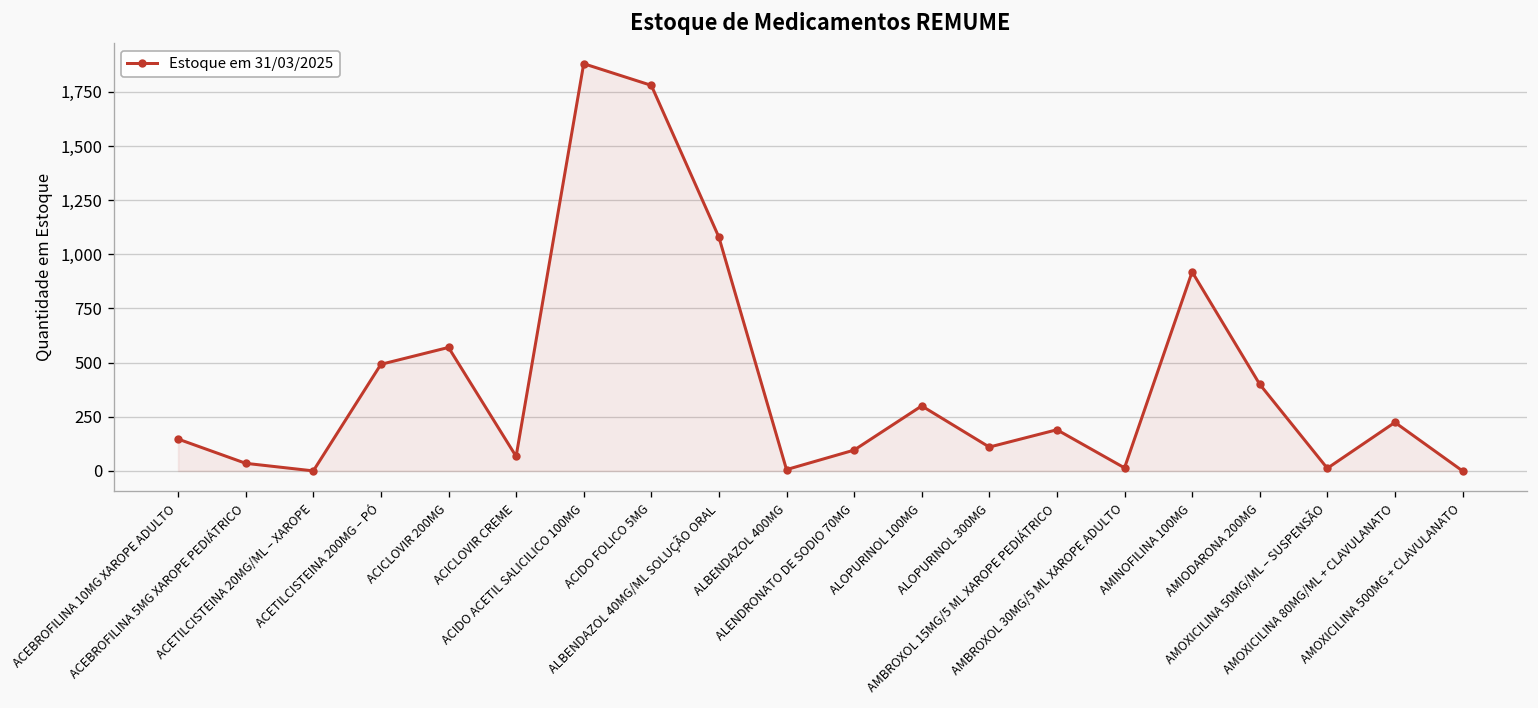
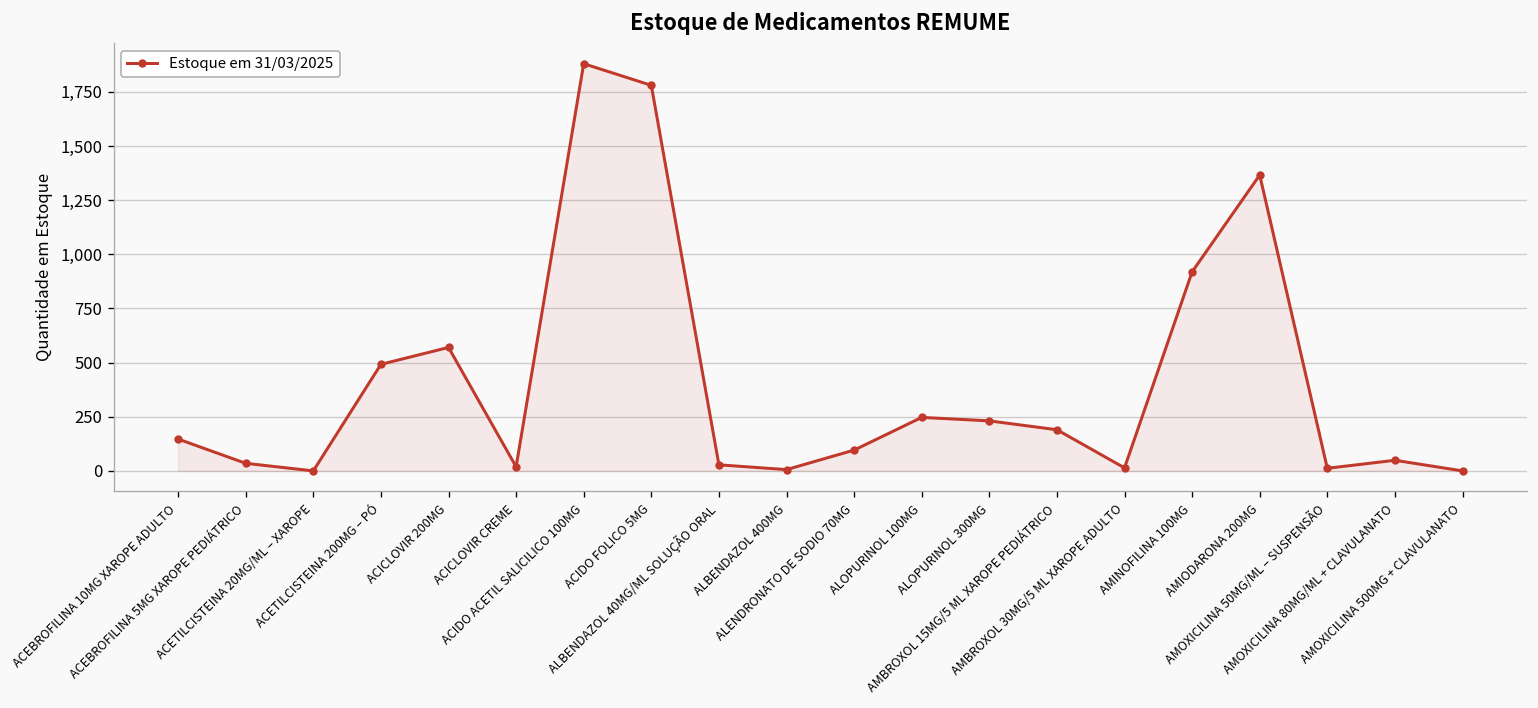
  {
    "ACEBROFILINA 10MG XAROPE ADULTO": "150",
    "ACEBROFILINA 5MG XAROPE PEDIÁTRICO": "40",
    "ACETILCISTEINA 20MG/ML – XAROPE": "0",
    "ACETILCISTEINA 200MG – PÓ": "490",
    "ACICLOVIR 200MG": "570",
-   "ACICLOVIR CREME": "70",
+   "ACICLOVIR CREME": "20",
    "ACIDO ACETIL SALICILICO 100MG": "1,880",
    "ACIDO FOLICO 5MG": "1,780",
-   "ALBENDAZOL 40MG/ML SOLUÇÃO ORAL": "1,080",
+   "ALBENDAZOL 40MG/ML SOLUÇÃO ORAL": "30",
    "ALBENDAZOL 400MG": "10",
    "ALENDRONATO DE SODIO 70MG": "100",
-   "ALOPURINOL 100MG": "300",
-   "ALOPURINOL 300MG": "110",
+   "ALOPURINOL 100MG": "250",
+   "ALOPURINOL 300MG": "230",
    "AMBROXOL 15MG/5 ML XAROPE PEDIÁTRICO": "190",
    "AMBROXOL 30MG/5 ML XAROPE ADULTO": "10",
    "AMINOFILINA 100MG": "920",
-   "AMIODARONA 200MG": "400",
+   "AMIODARONA 200MG": "1,370",
    "AMOXICILINA 50MG/ML – SUSPENSÃO": "10",
-   "AMOXICILINA 80MG/ML + CLAVULANATO": "220",
+   "AMOXICILINA 80MG/ML + CLAVULANATO": "50",
    "AMOXICILINA 500MG + CLAVULANATO": "0"
  }
